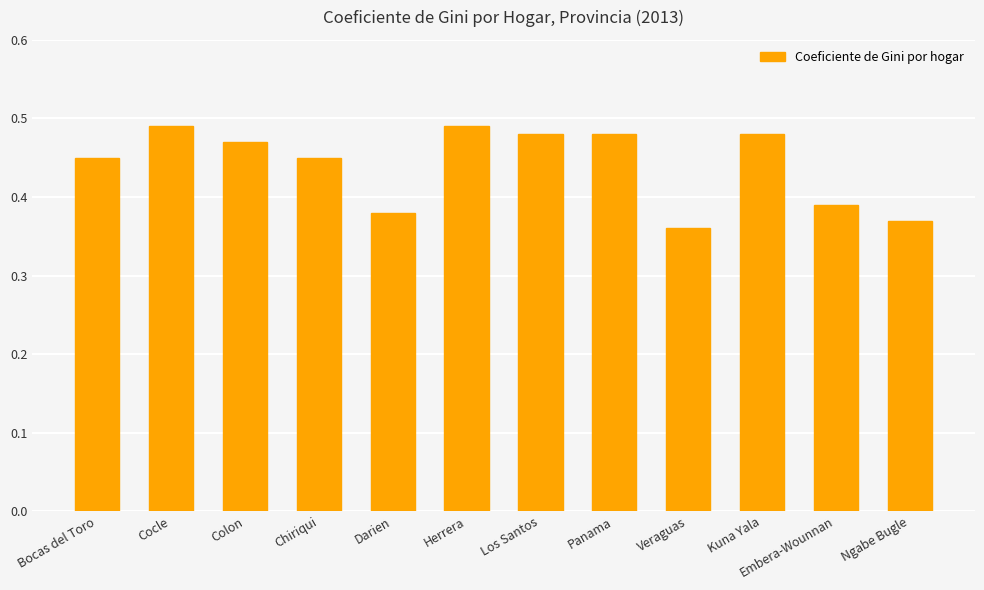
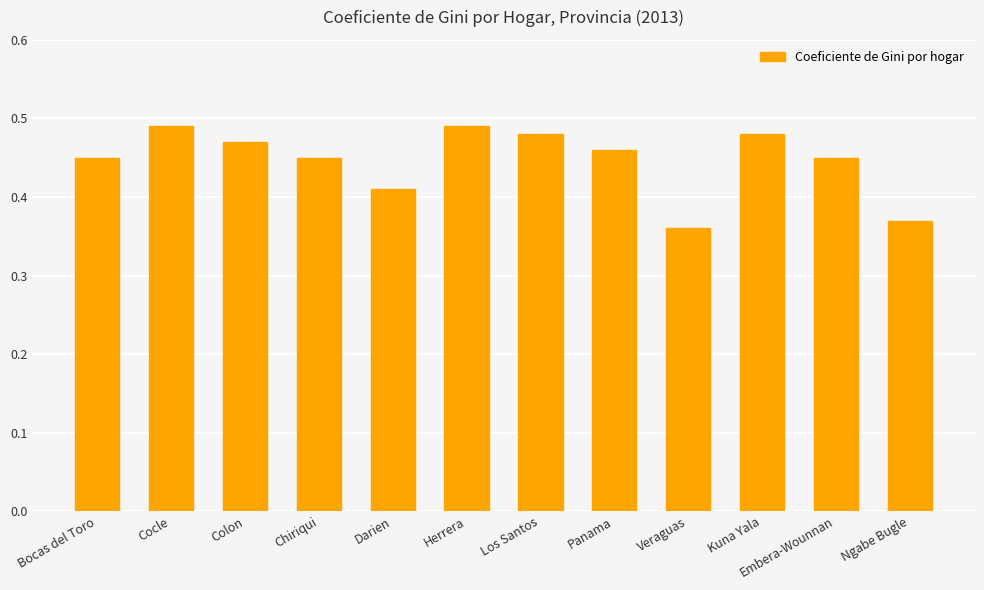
  {
    "Bocas del Toro": 0.45,
    "Cocle": 0.49,
    "Colon": 0.47,
    "Chiriqui": 0.45,
-   "Darien": 0.38,
+   "Darien": 0.41,
    "Herrera": 0.49,
    "Los Santos": 0.48,
-   "Panama": 0.48,
+   "Panama": 0.46,
    "Veraguas": 0.36,
    "Kuna Yala": 0.48,
-   "Embera-Wounnan": 0.39,
+   "Embera-Wounnan": 0.45,
    "Ngabe Bugle": 0.37
  }
